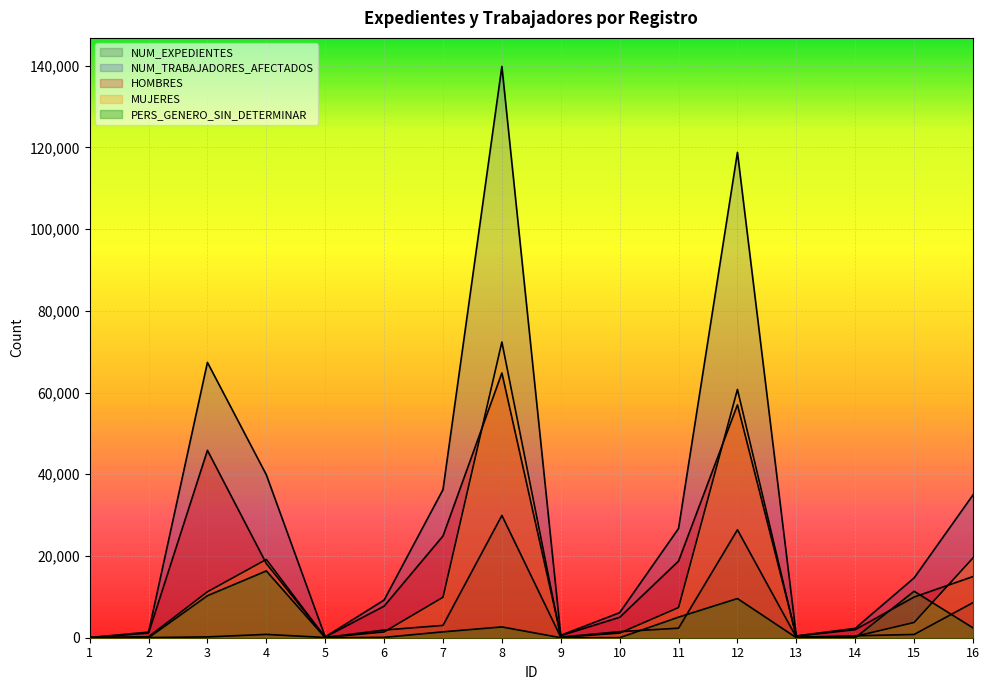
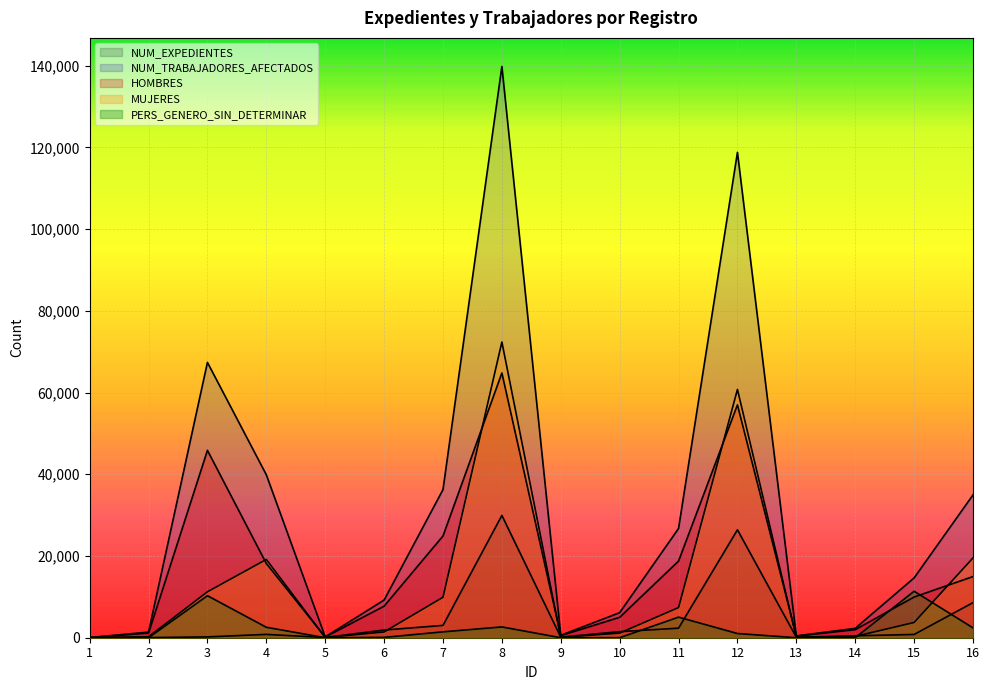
  {
    "PERS_GENERO_SIN_DETERMINAR": {
      "3": "10,000",
-     "4": "16,000",
+     "4": "3,000",
      "6": "0",
      "7": "1,000",
      "8": "3,000",
      "10": "0",
      "11": "5,000",
-     "12": "10,000",
+     "12": "1,000",
      "15": "11,000",
      "16": "2,000"
    }
  }
